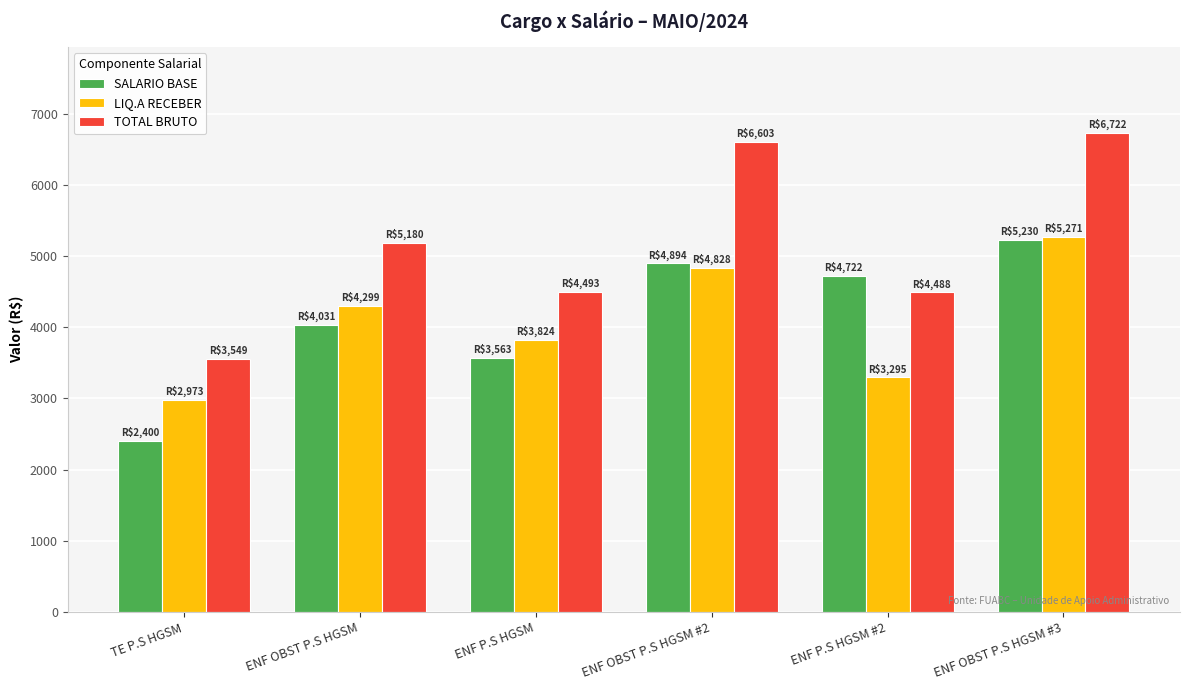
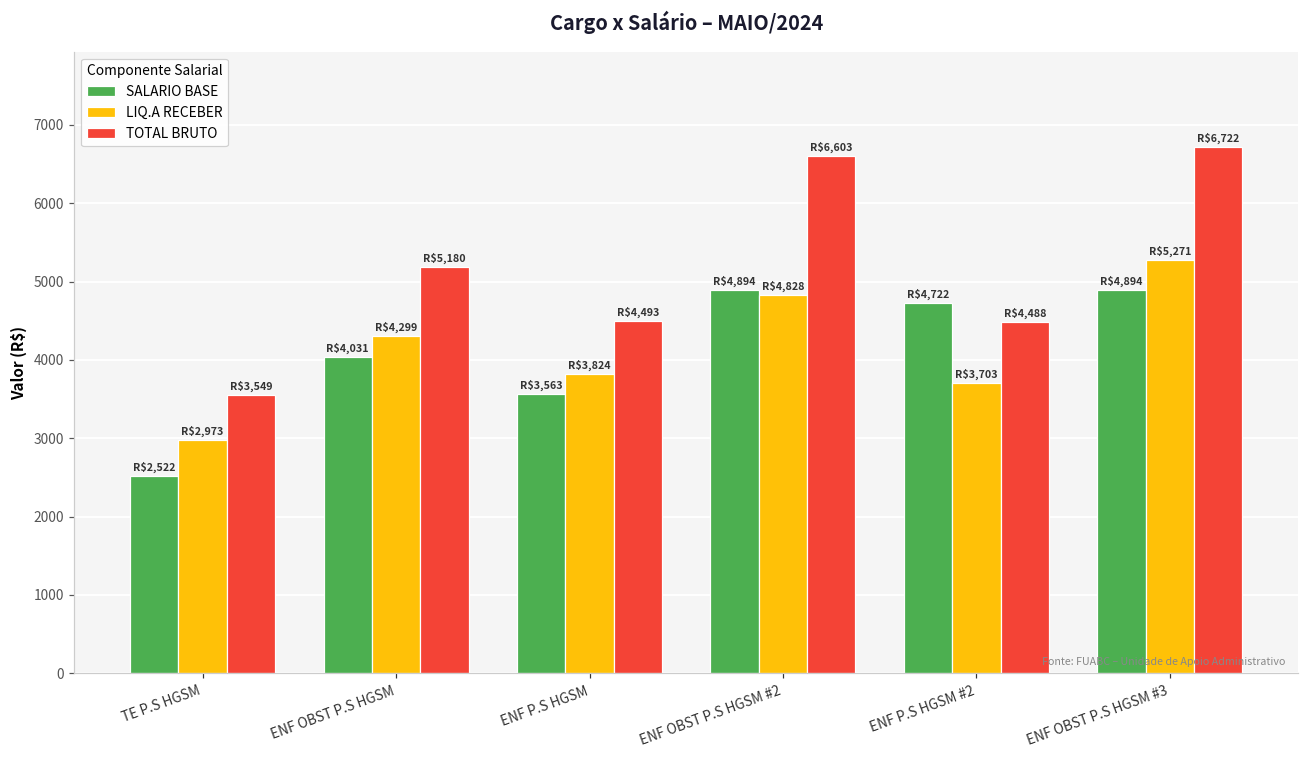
  {
    "SALARIO BASE": {
-     "TE P.S HGSM": "$2,400",
+     "TE P.S HGSM": "$2,522",
      "ENF OBST P.S HGSM": "$4,031",
      "ENF P.S HGSM": "$3,563",
      "ENF OBST P.S HGSM #2": "$4,894",
      "ENF P.S HGSM #2": "$4,722",
-     "ENF OBST P.S HGSM #3": "$5,230"
+     "ENF OBST P.S HGSM #3": "$4,894"
    },
    "LIQ.A RECEBER": {
      "TE P.S HGSM": "$2,973",
      "ENF OBST P.S HGSM": "$4,299",
      "ENF P.S HGSM": "$3,824",
      "ENF OBST P.S HGSM #2": "$4,828",
-     "ENF P.S HGSM #2": "$3,295",
+     "ENF P.S HGSM #2": "$3,703",
      "ENF OBST P.S HGSM #3": "$5,271"
    },
    "TOTAL BRUTO": {
      "TE P.S HGSM": "$3,549",
      "ENF OBST P.S HGSM": "$5,180",
      "ENF P.S HGSM": "$4,493",
      "ENF OBST P.S HGSM #2": "$6,603",
      "ENF P.S HGSM #2": "$4,488",
      "ENF OBST P.S HGSM #3": "$6,722"
    }
  }
